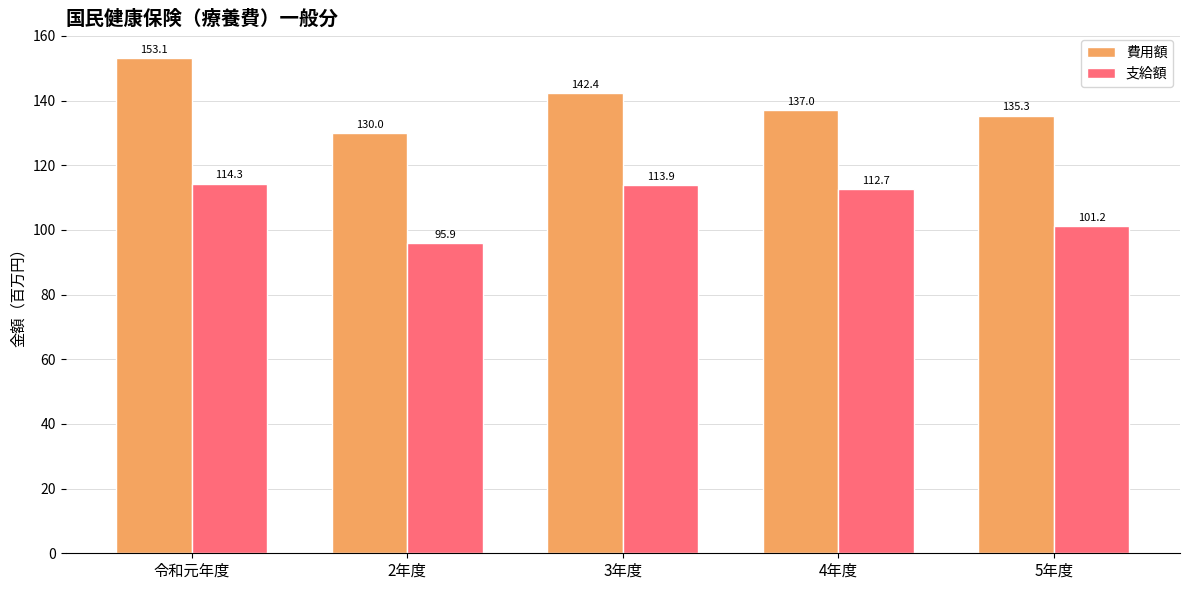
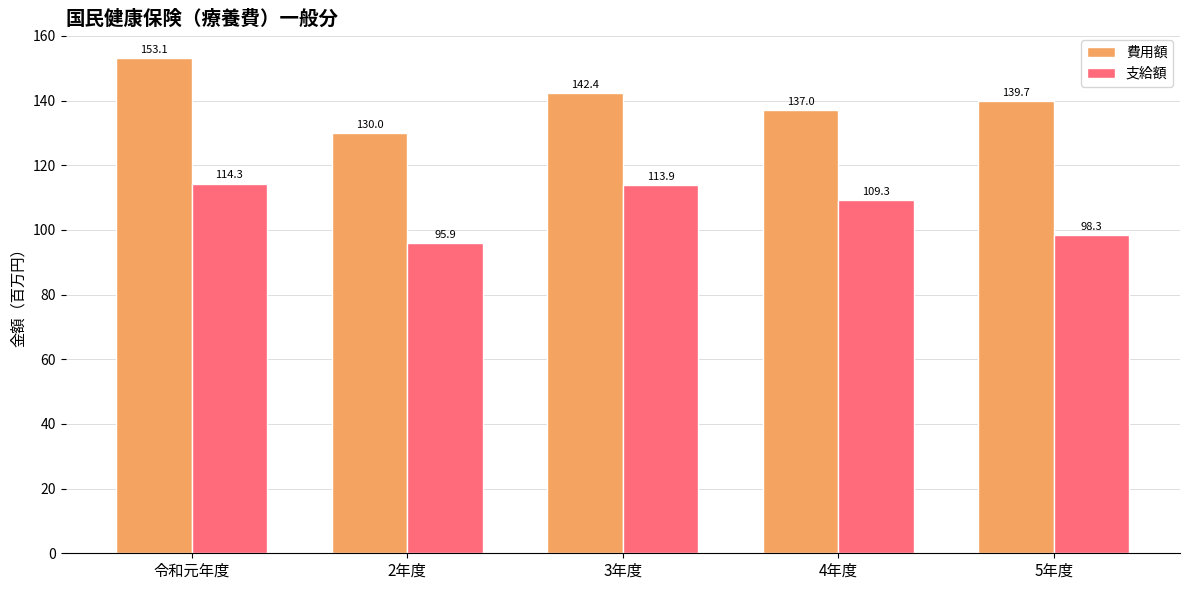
  {
    "費用額": {
      "令和元年度": 153.1,
      "2年度": 130.0,
      "3年度": 142.4,
      "4年度": 137.0,
-     "5年度": 135.3
+     "5年度": 139.7
    },
    "支給額": {
      "令和元年度": 114.3,
      "2年度": 95.9,
      "3年度": 113.9,
-     "4年度": 112.7,
-     "5年度": 101.2
+     "4年度": 109.3,
+     "5年度": 98.3
    }
  }
